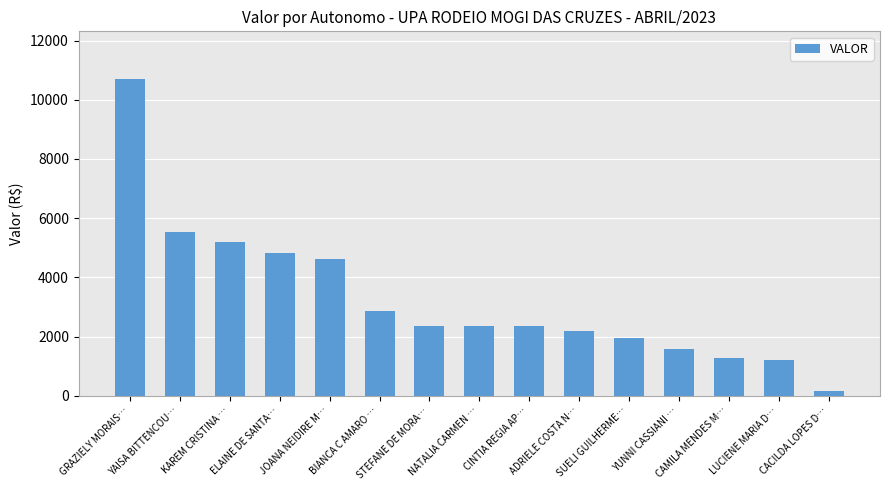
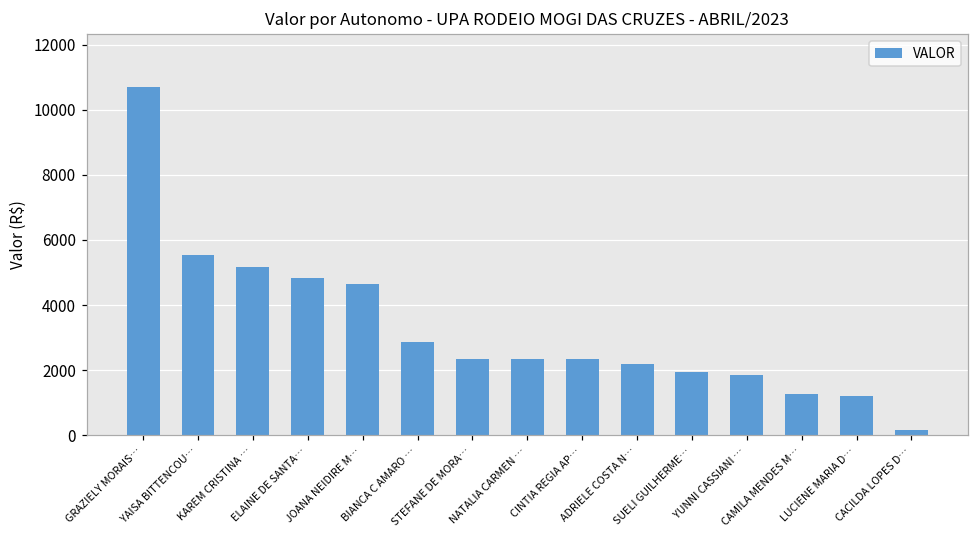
  {
    "GRAZIELY MORAIS…": 10700,
    "YAISA BITTENCOU…": 5500,
    "KAREM CRISTINA …": 5200,
    "ELAINE DE SANTA…": 4800,
    "JOANA NEIDIRE M…": 4600,
    "BIANCA C AMARO …": 2900,
    "STEFANE DE MORA…": 2400,
    "NATALIA CARMEN …": 2400,
    "CINTIA REGIA AP…": 2400,
    "ADRIELE COSTA N…": 2200,
    "SUELI GUILHERME…": 1900,
-   "YUNNI CASSIANI …": 1600,
+   "YUNNI CASSIANI …": 1800,
    "CAMILA MENDES M…": 1300,
    "LUCIENE MARIA D…": 1200,
    "CACILDA LOPES D…": 200
  }
